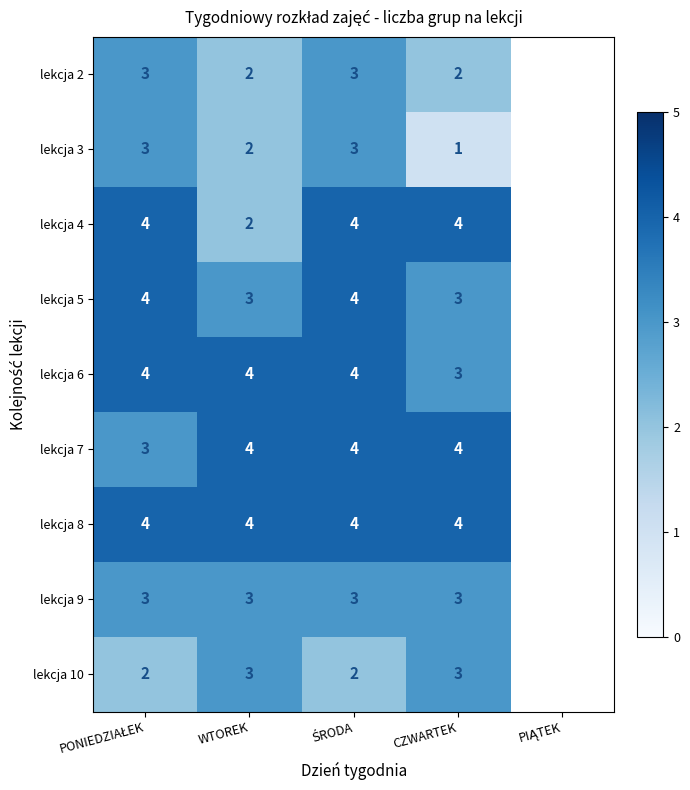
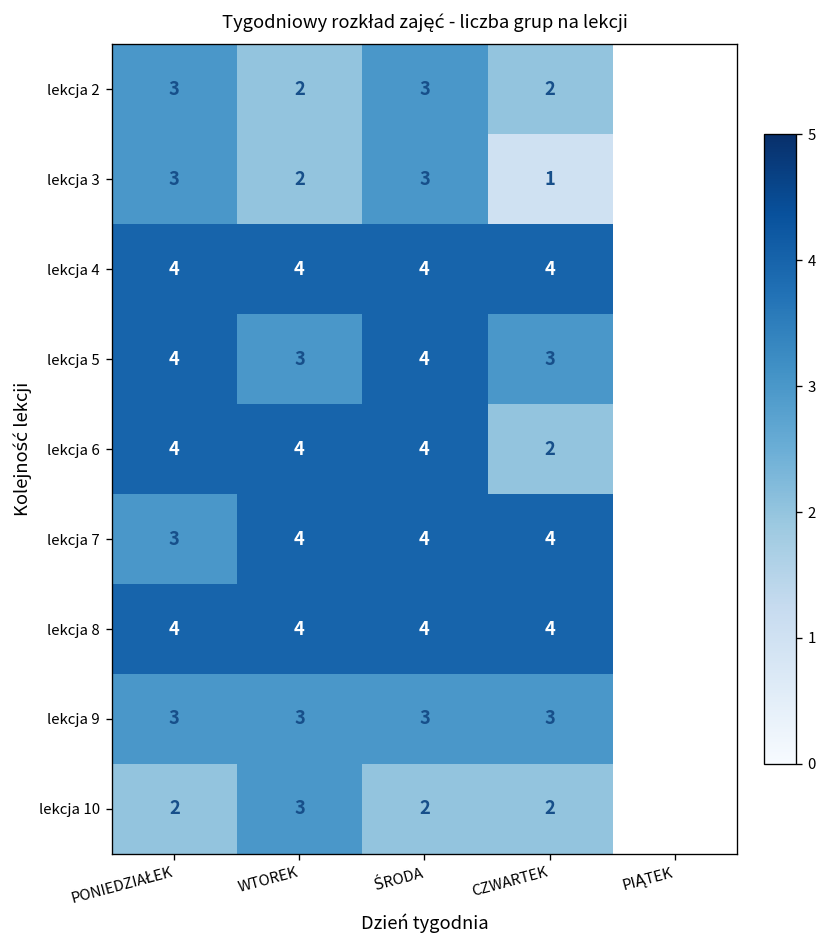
  {
    "lekcja 2": {
      "PONIEDZIAŁEK": 3,
      "WTOREK": 2,
      "ŚRODA": 3,
      "CZWARTEK": 2
    },
    "lekcja 3": {
      "PONIEDZIAŁEK": 3,
      "WTOREK": 2,
      "ŚRODA": 3,
      "CZWARTEK": 1
    },
    "lekcja 4": {
      "PONIEDZIAŁEK": 4,
-     "WTOREK": 2,
+     "WTOREK": 4,
      "ŚRODA": 4,
      "CZWARTEK": 4
    },
    "lekcja 5": {
      "PONIEDZIAŁEK": 4,
      "WTOREK": 3,
      "ŚRODA": 4,
      "CZWARTEK": 3
    },
    "lekcja 6": {
      "PONIEDZIAŁEK": 4,
      "WTOREK": 4,
      "ŚRODA": 4,
-     "CZWARTEK": 3
+     "CZWARTEK": 2
    },
    "lekcja 7": {
      "PONIEDZIAŁEK": 3,
      "WTOREK": 4,
      "ŚRODA": 4,
      "CZWARTEK": 4
    },
    "lekcja 8": {
      "PONIEDZIAŁEK": 4,
      "WTOREK": 4,
      "ŚRODA": 4,
      "CZWARTEK": 4
    },
    "lekcja 9": {
      "PONIEDZIAŁEK": 3,
      "WTOREK": 3,
      "ŚRODA": 3,
      "CZWARTEK": 3
    },
    "lekcja 10": {
      "PONIEDZIAŁEK": 2,
      "WTOREK": 3,
      "ŚRODA": 2,
-     "CZWARTEK": 3
+     "CZWARTEK": 2
    }
  }
